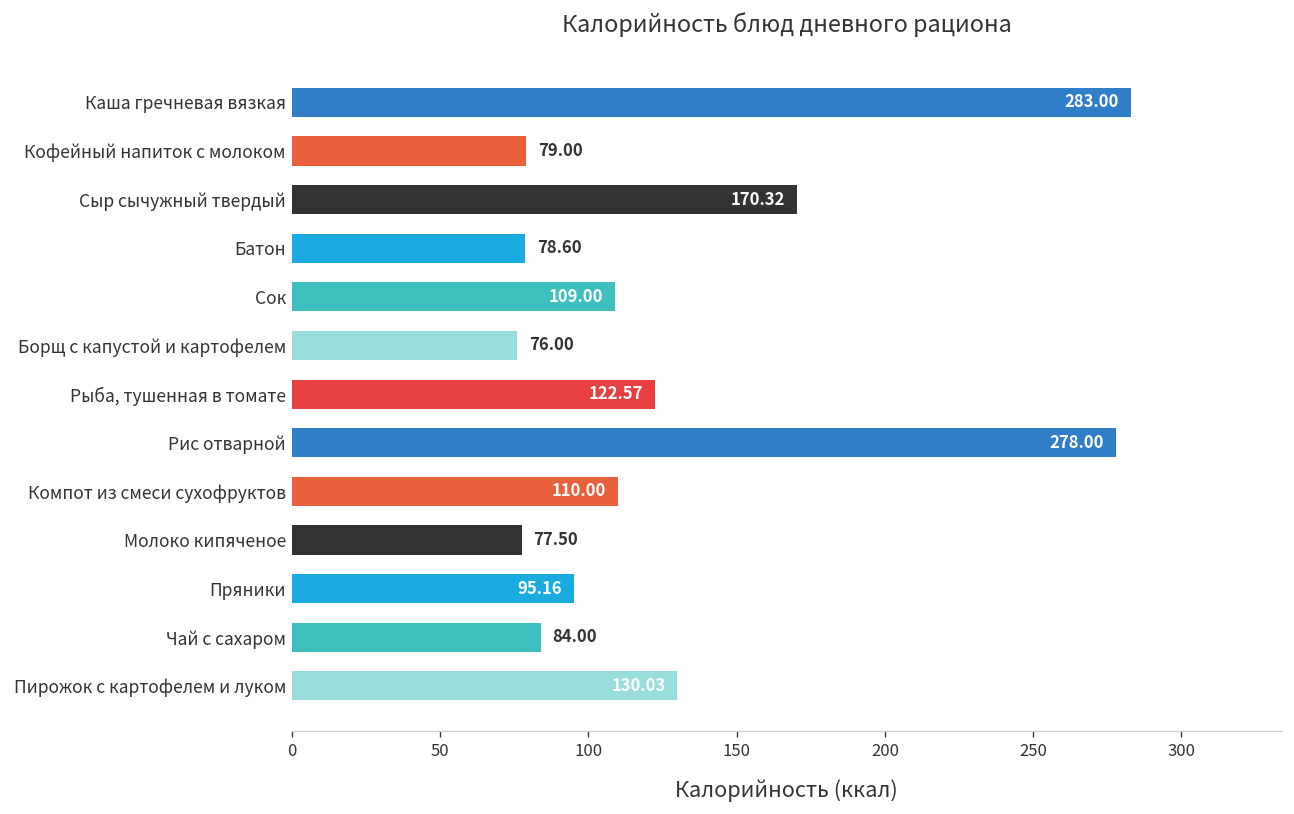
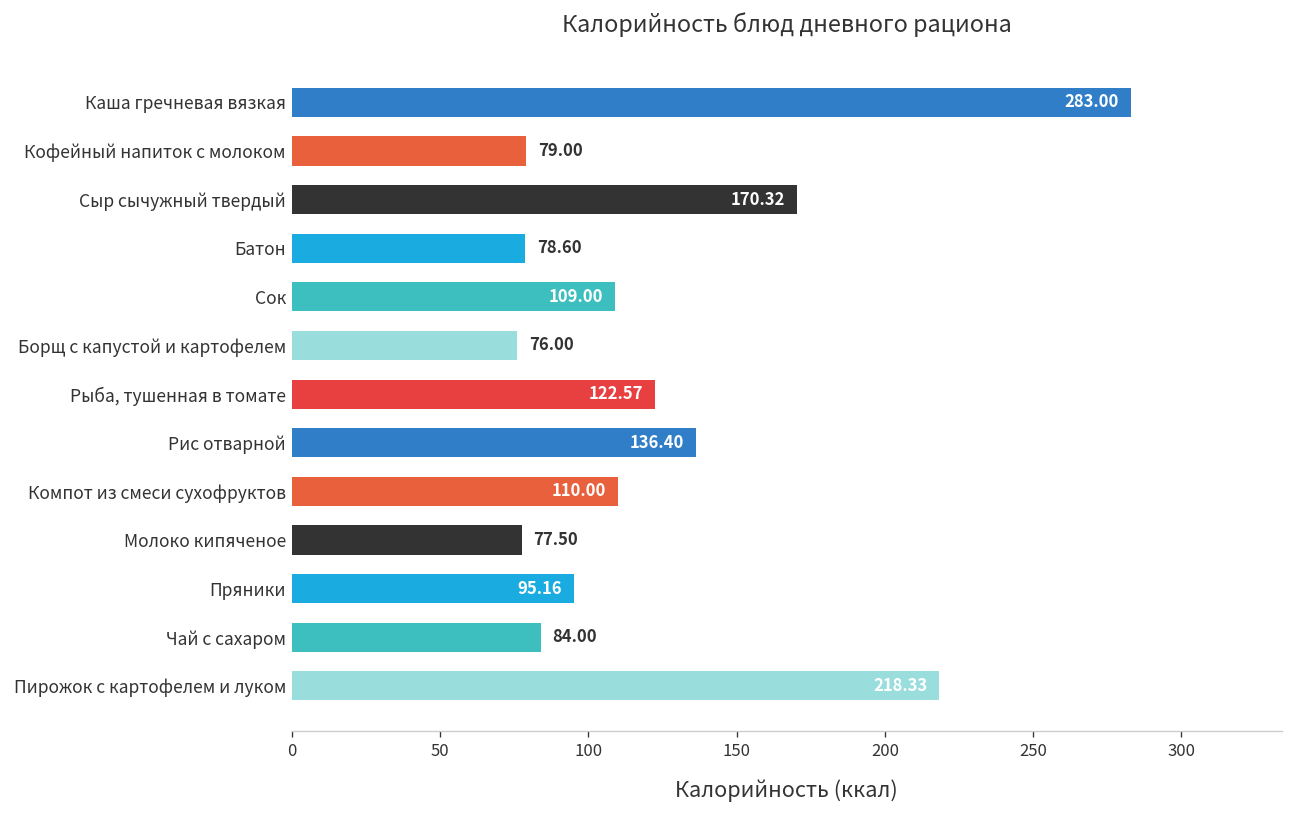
  {
    "Каша гречневая вязкая": 283.00,
    "Кофейный напиток с молоком": 79.00,
    "Сыр сычужный твердый": 170.32,
    "Батон": 78.60,
    "Сок": 109.00,
    "Борщ с капустой и картофелем": 76.00,
    "Рыба, тушенная в томате": 122.57,
-   "Рис отварной": 278.00,
+   "Рис отварной": 136.40,
    "Компот из смеси сухофруктов": 110.00,
    "Молоко кипяченое": 77.50,
    "Пряники": 95.16,
    "Чай с сахаром": 84.00,
-   "Пирожок с картофелем и луком": 130.03
+   "Пирожок с картофелем и луком": 218.33
  }
